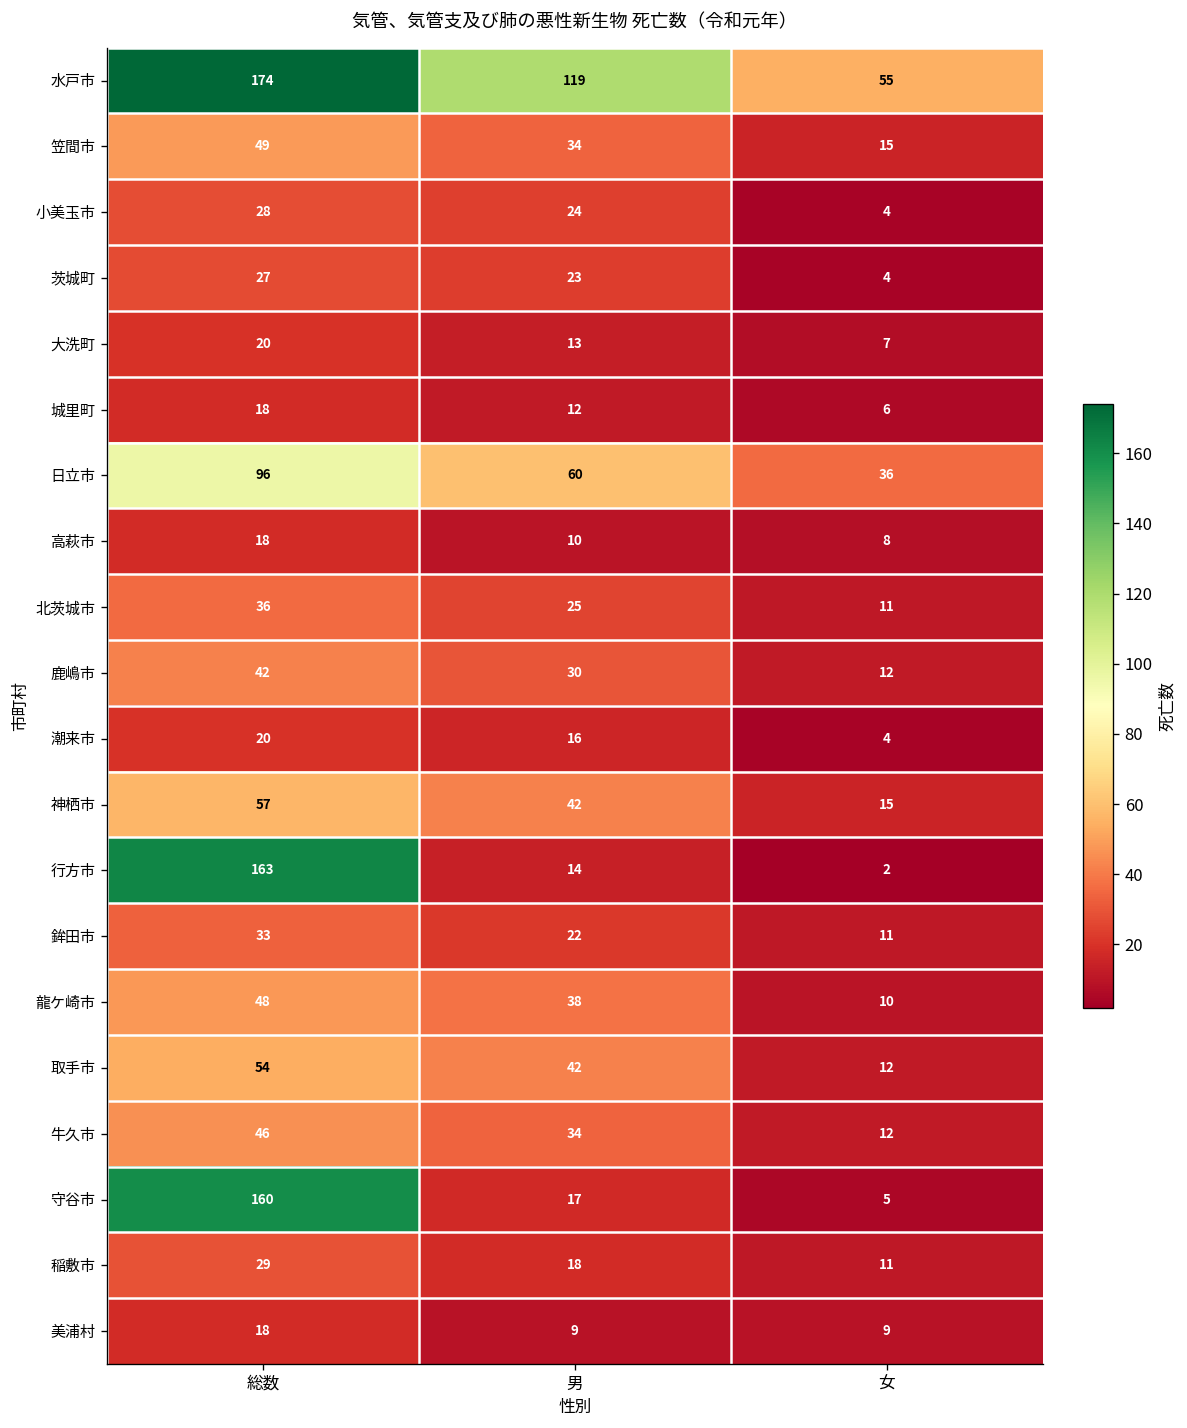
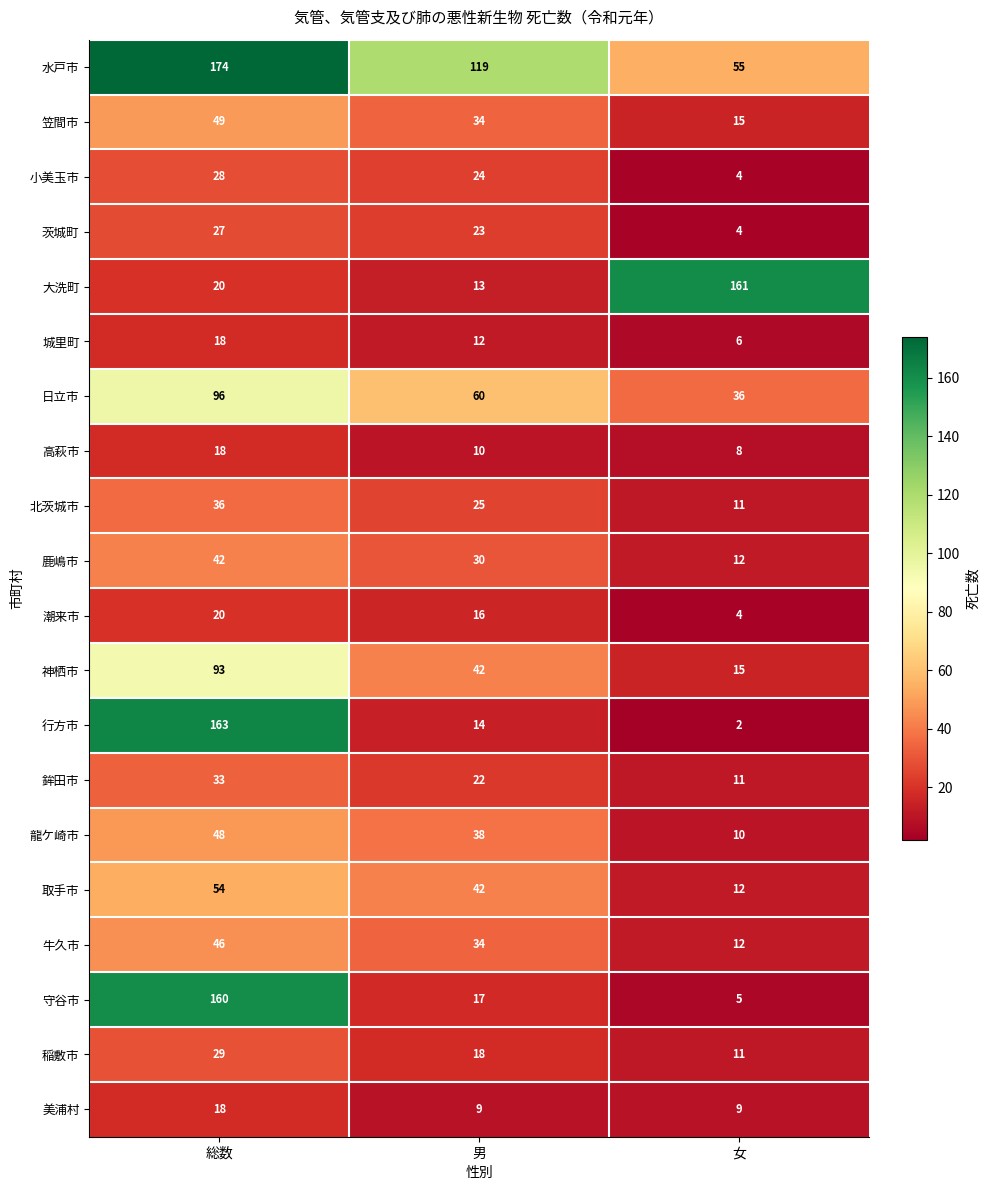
  {
    "水戸市": {
      "総数": 174,
      "男": 119,
      "女": 55
    },
    "笠間市": {
      "総数": 49,
      "男": 34,
      "女": 15
    },
    "小美玉市": {
      "総数": 28,
      "男": 24,
      "女": 4
    },
    "茨城町": {
      "総数": 27,
      "男": 23,
      "女": 4
    },
    "大洗町": {
      "総数": 20,
      "男": 13,
-     "女": 7
+     "女": 161
    },
    "城里町": {
      "総数": 18,
      "男": 12,
      "女": 6
    },
    "日立市": {
      "総数": 96,
      "男": 60,
      "女": 36
    },
    "高萩市": {
      "総数": 18,
      "男": 10,
      "女": 8
    },
    "北茨城市": {
      "総数": 36,
      "男": 25,
      "女": 11
    },
    "鹿嶋市": {
      "総数": 42,
      "男": 30,
      "女": 12
    },
    "潮来市": {
      "総数": 20,
      "男": 16,
      "女": 4
    },
    "神栖市": {
-     "総数": 57,
+     "総数": 93,
      "男": 42,
      "女": 15
    },
    "行方市": {
      "総数": 163,
      "男": 14,
      "女": 2
    },
    "鉾田市": {
      "総数": 33,
      "男": 22,
      "女": 11
    },
    "龍ケ崎市": {
      "総数": 48,
      "男": 38,
      "女": 10
    },
    "取手市": {
      "総数": 54,
      "男": 42,
      "女": 12
    },
    "牛久市": {
      "総数": 46,
      "男": 34,
      "女": 12
    },
    "守谷市": {
      "総数": 160,
      "男": 17,
      "女": 5
    },
    "稲敷市": {
      "総数": 29,
      "男": 18,
      "女": 11
    },
    "美浦村": {
      "総数": 18,
      "男": 9,
      "女": 9
    }
  }
